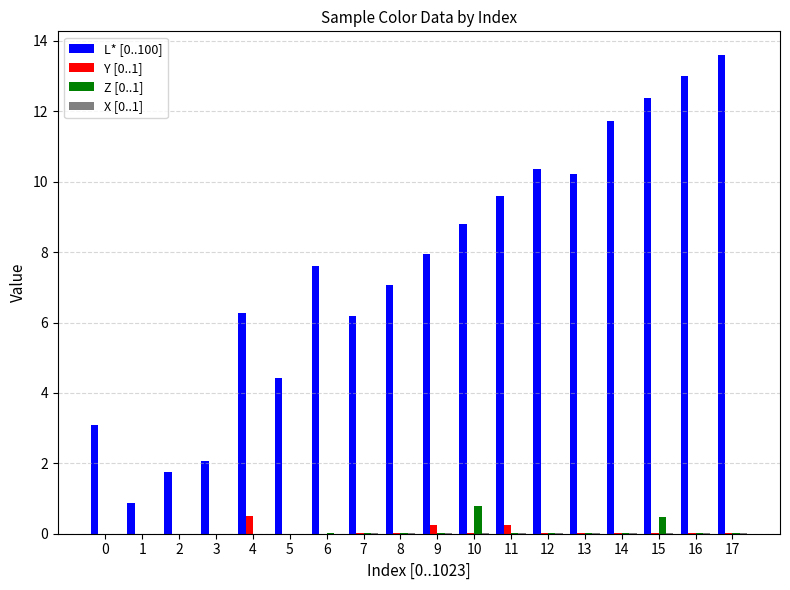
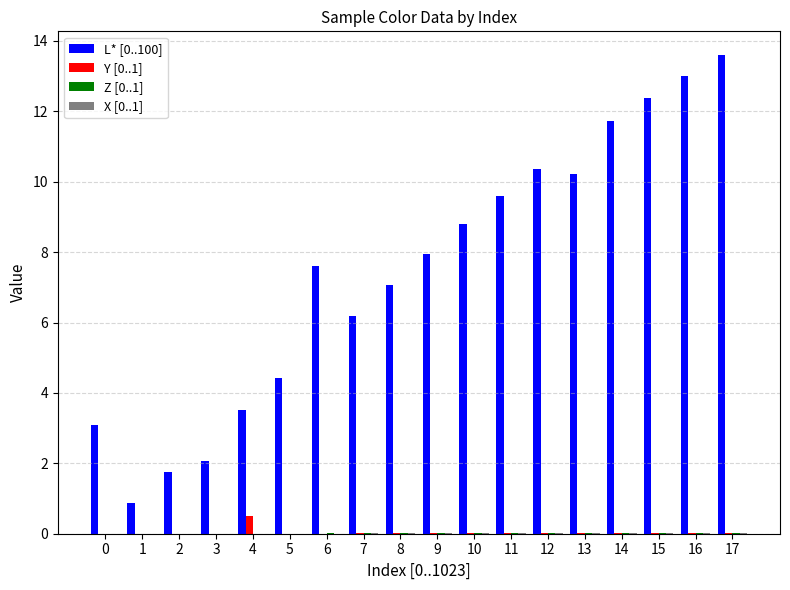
  {
    "L* [0..100]": {
      "0": 3.1,
      "1": 0.9,
      "2": 1.8,
      "3": 2.1,
-     "4": 6.3,
+     "4": 3.5,
      "5": 4.4,
      "6": 7.6,
      "7": 6.2,
      "8": 7.1,
      "9": 7.9,
      "10": 8.8,
      "11": 9.6,
      "12": 10.3,
      "13": 10.2,
      "14": 11.7,
      "15": 12.4,
      "16": 13.0,
      "17": 13.6
    },
    "Y [0..1]": {
      "0": 0.0,
      "4": 0.5,
-     "9": 0.3,
-     "11": 0.3
+     "9": 0.0,
+     "11": 0.0
    },
    "Z [0..1]": {
      "0": 0.0,
-     "10": 0.8,
-     "15": 0.5
+     "10": 0.0,
+     "15": 0.0
    },
    "X [0..1]": {
      "0": 0.0
    }
  }
